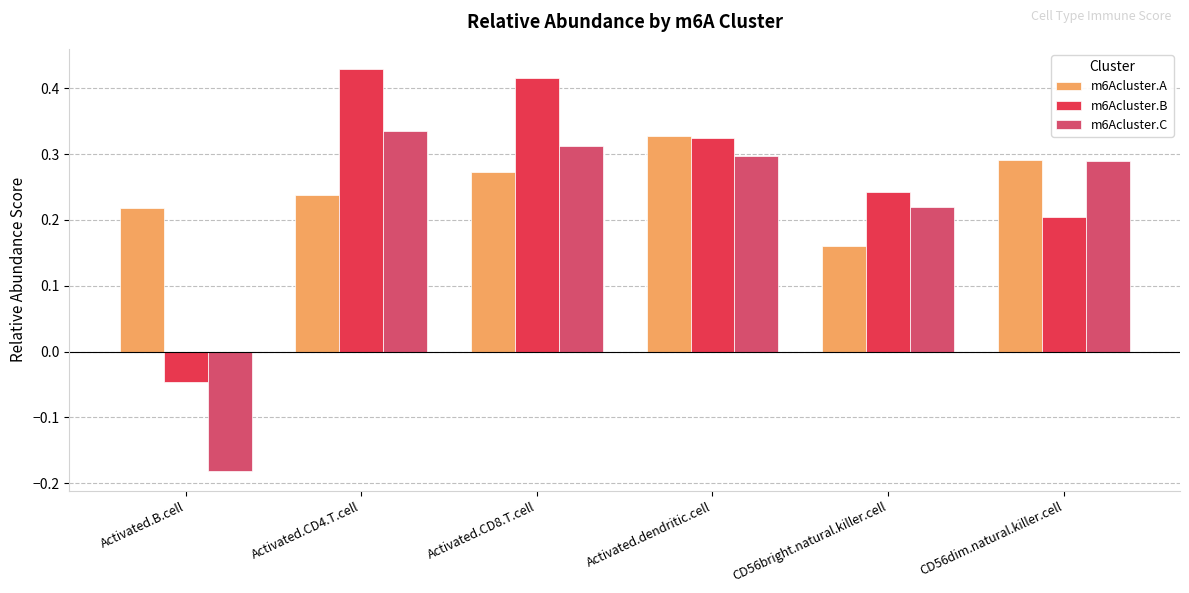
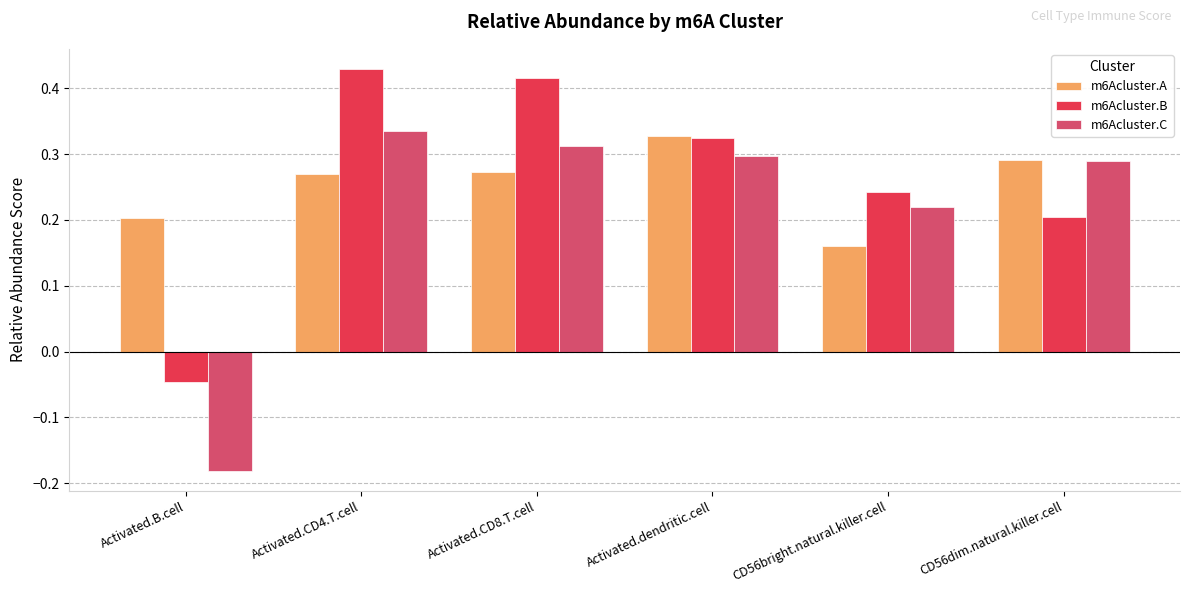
  {
    "m6Acluster.A": {
-     "Activated.B.cell": 0.22,
-     "Activated.CD4.T.cell": 0.24,
+     "Activated.B.cell": 0.20,
+     "Activated.CD4.T.cell": 0.27,
      "Activated.CD8.T.cell": 0.27,
      "Activated.dendritic.cell": 0.33,
      "CD56bright.natural.killer.cell": 0.16,
      "CD56dim.natural.killer.cell": 0.29
    }
  }
